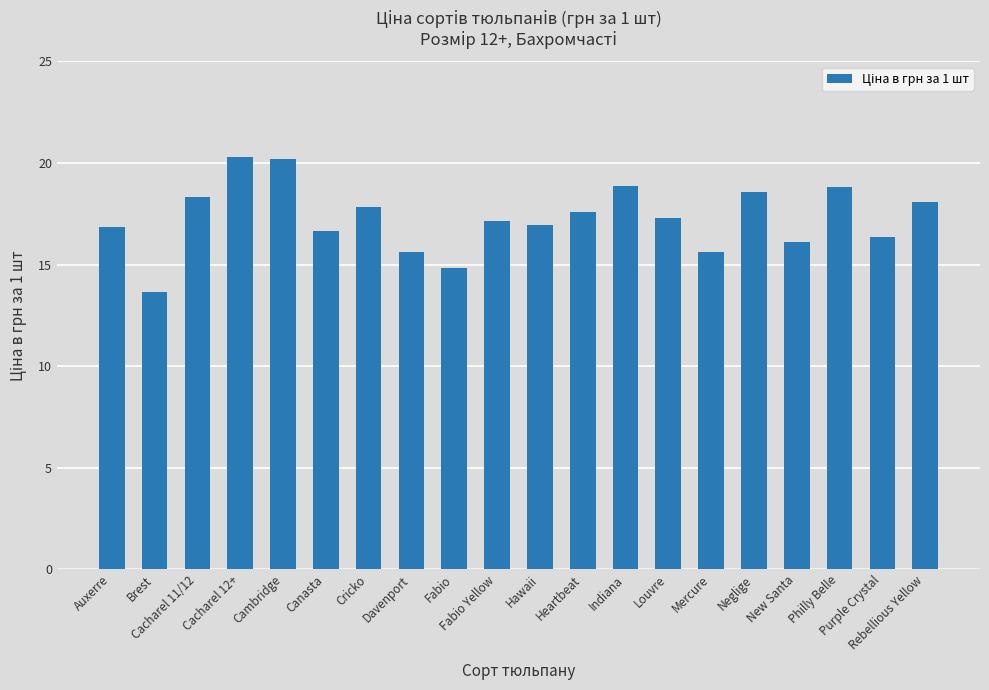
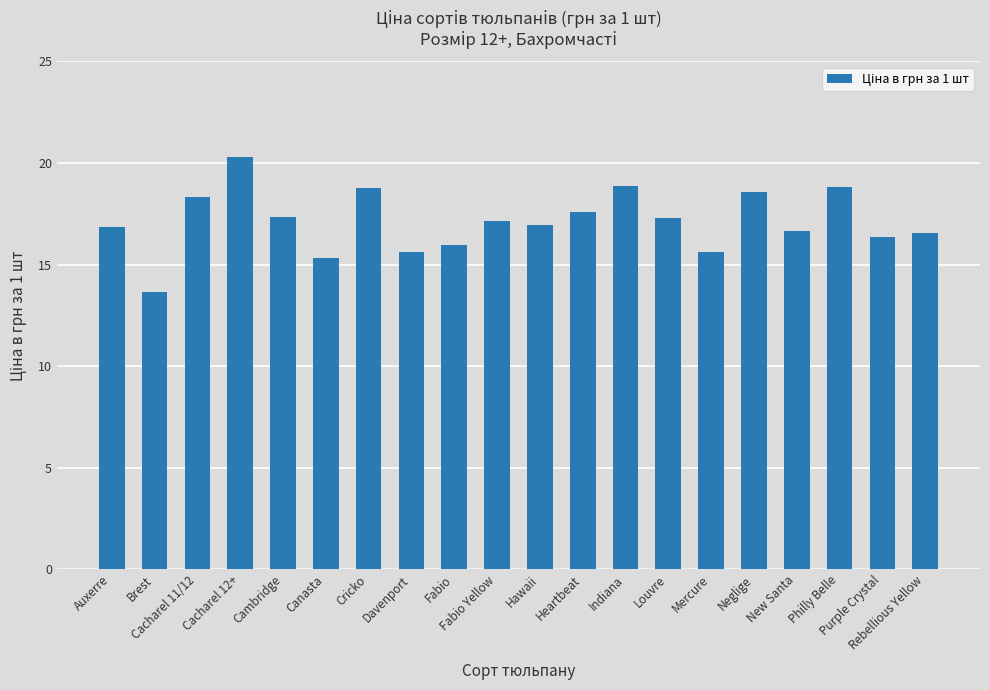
  {
    "Auxerre": 16.8,
    "Brest": 13.6,
    "Cacharel 11/12": 18.3,
    "Cacharel 12+": 20.3,
-   "Cambridge": 20.2,
-   "Canasta": 16.7,
-   "Cricko": 17.8,
+   "Cambridge": 17.3,
+   "Canasta": 15.3,
+   "Cricko": 18.8,
    "Davenport": 15.6,
-   "Fabio": 14.9,
+   "Fabio": 16.0,
    "Fabio Yellow": 17.2,
    "Hawaii": 17.0,
    "Heartbeat": 17.6,
    "Indiana": 18.9,
    "Louvre": 17.3,
    "Mercure": 15.6,
    "Neglige": 18.6,
-   "New Santa": 16.1,
+   "New Santa": 16.7,
    "Philly Belle": 18.8,
    "Purple Crystal": 16.3,
-   "Rebellious Yellow": 18.1
+   "Rebellious Yellow": 16.6
  }
